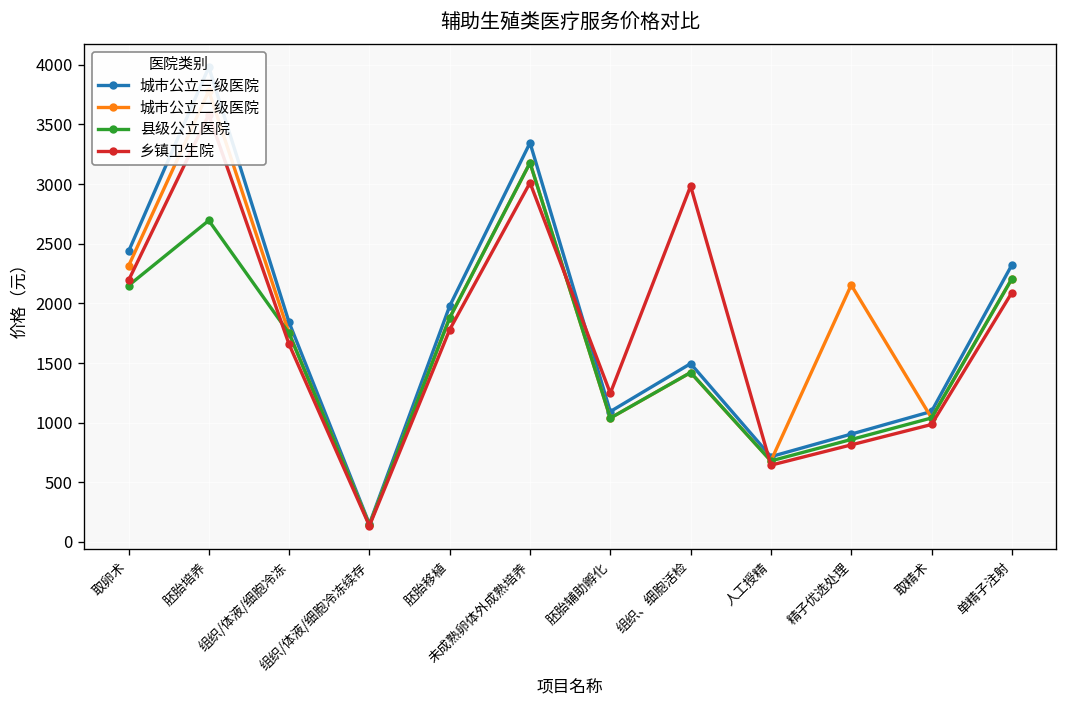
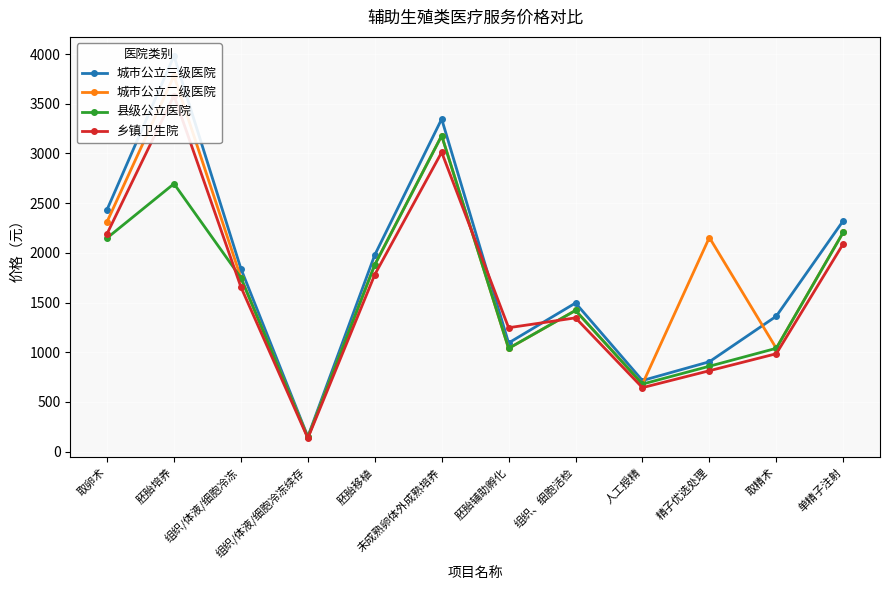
  {
    "城市公立三级医院": {
      "取卵术": 2400,
      "组织/体液/细胞冷冻": 1800,
      "胚胎移植": 2000,
      "未成熟卵体外成熟培养": 3300,
      "胚胎辅助孵化": 1100,
      "组织、细胞活检": 1500,
      "人工授精": 700,
      "精子优选处理": 900,
-     "取精术": 1100,
+     "取精术": 1400,
      "单精子注射": 2300
    },
    "城市公立二级医院": {
      "取卵术": 2300,
      "精子优选处理": 2200
    },
    "县级公立医院": {
      "取卵术": 2100,
      "胚胎培养": 2700,
      "精子优选处理": 900
    },
    "乡镇卫生院": {
      "取卵术": 2200,
      "组织/体液/细胞冷冻": 1700,
      "胚胎移植": 1800,
      "未成熟卵体外成熟培养": 3000,
      "胚胎辅助孵化": 1200,
-     "组织、细胞活检": 3000,
+     "组织、细胞活检": 1300,
      "人工授精": 600,
      "精子优选处理": 800,
      "取精术": 1000,
      "单精子注射": 2100
    }
  }
